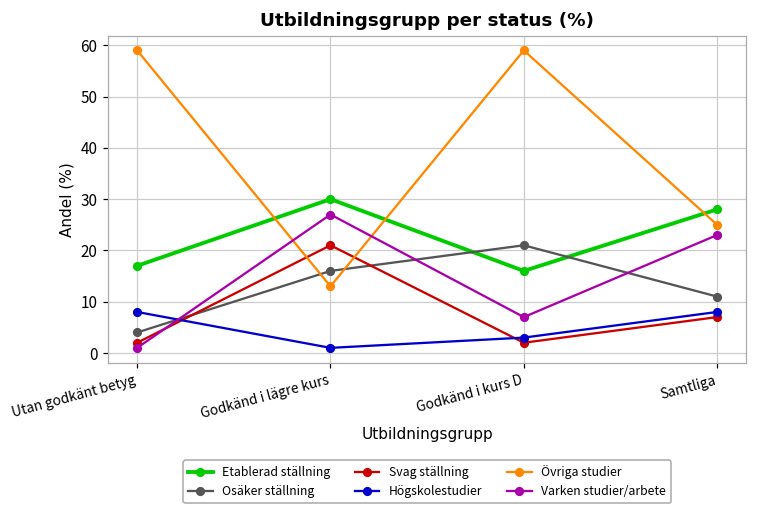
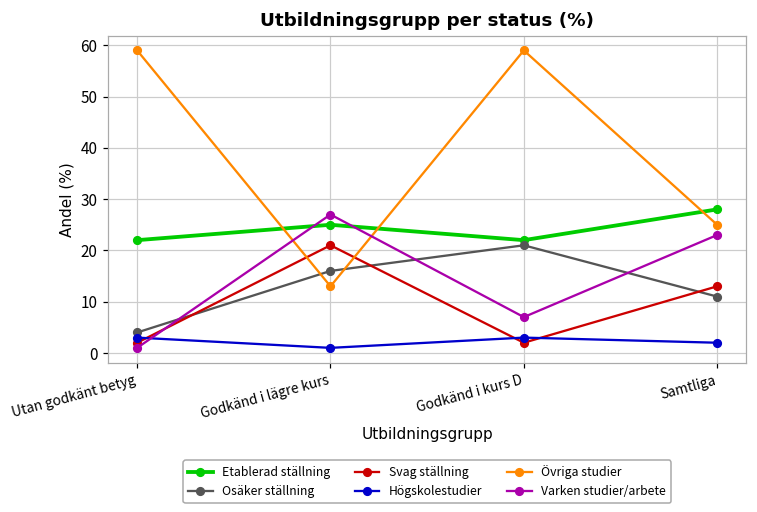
  {
    "Etablerad ställning": {
-     "Utan godkänt betyg": 17,
-     "Godkänd i lägre kurs": 30,
-     "Godkänd i kurs D": 16,
+     "Utan godkänt betyg": 22,
+     "Godkänd i lägre kurs": 25,
+     "Godkänd i kurs D": 22,
      "Samtliga": 28
    },
    "Osäker ställning": {
      "Utan godkänt betyg": 4,
      "Godkänd i lägre kurs": 16,
      "Godkänd i kurs D": 21,
      "Samtliga": 11
    },
    "Svag ställning": {
      "Utan godkänt betyg": 2,
      "Godkänd i lägre kurs": 21,
      "Godkänd i kurs D": 2,
-     "Samtliga": 7
+     "Samtliga": 13
    },
    "Högskolestudier": {
-     "Utan godkänt betyg": 8,
+     "Utan godkänt betyg": 3,
      "Godkänd i lägre kurs": 1,
      "Godkänd i kurs D": 3,
-     "Samtliga": 8
+     "Samtliga": 2
    },
    "Övriga studier": {
      "Utan godkänt betyg": 59,
      "Godkänd i lägre kurs": 13,
      "Godkänd i kurs D": 59,
      "Samtliga": 25
    },
    "Varken studier/arbete": {
      "Utan godkänt betyg": 1,
      "Godkänd i lägre kurs": 27,
      "Godkänd i kurs D": 7,
      "Samtliga": 23
    }
  }
